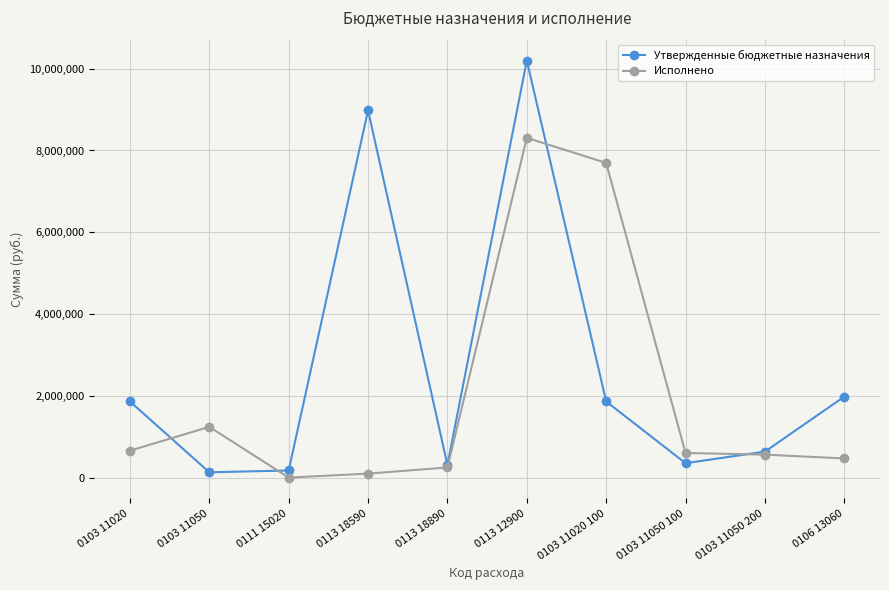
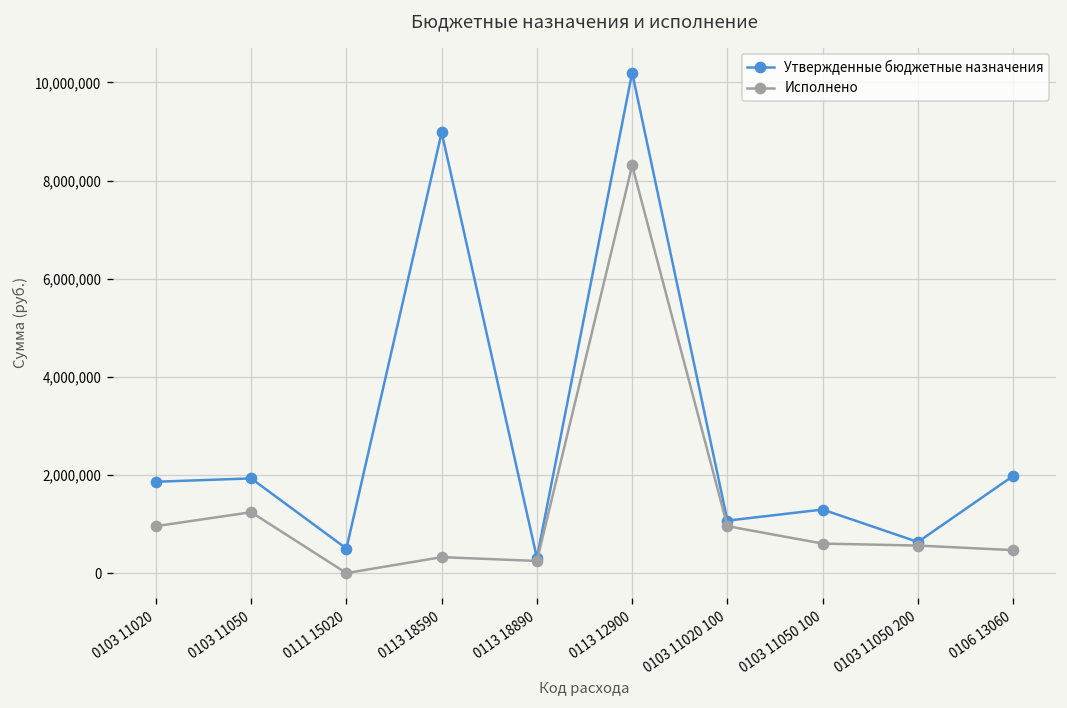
  {
    "Утвержденные бюджетные назначения": {
      "0103 11020": "1,900,000",
-     "0103 11050": "100,000",
-     "0111 15020": "200,000",
+     "0103 11050": "1,900,000",
+     "0111 15020": "500,000",
      "0113 18590": "9,000,000",
      "0113 18890": "300,000",
      "0113 12900": "10,200,000",
-     "0103 11020 100": "1,900,000",
-     "0103 11050 100": "400,000",
+     "0103 11020 100": "1,100,000",
+     "0103 11050 100": "1,300,000",
      "0103 11050 200": "600,000",
      "0106 13060": "2,000,000"
    },
    "Исполнено": {
-     "0103 11020": "700,000",
+     "0103 11020": "1,000,000",
      "0103 11050": "1,200,000",
      "0111 15020": "0",
-     "0113 18590": "100,000",
+     "0113 18590": "300,000",
      "0113 18890": "200,000",
      "0113 12900": "8,300,000",
-     "0103 11020 100": "7,700,000",
+     "0103 11020 100": "1,000,000",
      "0103 11050 100": "600,000",
      "0103 11050 200": "600,000",
      "0106 13060": "500,000"
    }
  }
